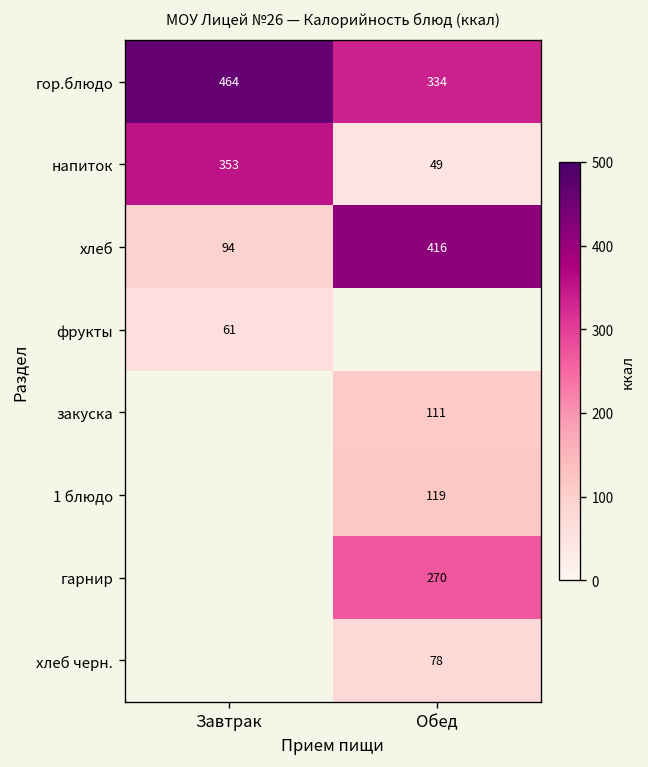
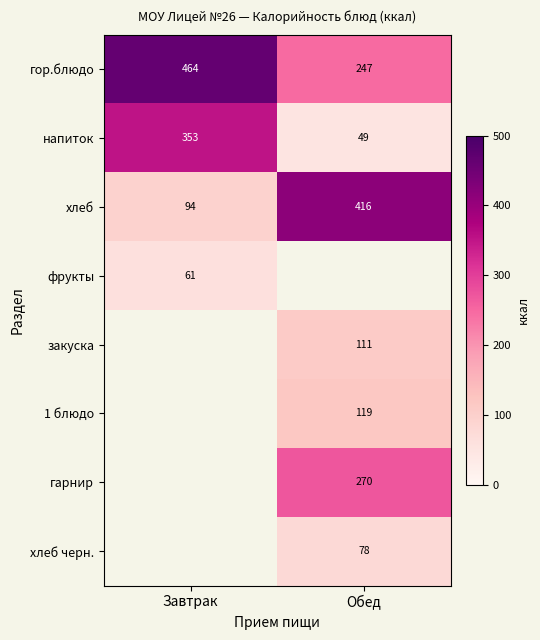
  {
    "гор.блюдо": {
      "Завтрак": 464,
-     "Обед": 334
+     "Обед": 247
    },
    "напиток": {
      "Завтрак": 353,
      "Обед": 49
    },
    "хлеб": {
      "Завтрак": 94,
      "Обед": 416
    },
    "фрукты": {
      "Завтрак": 61
    },
    "закуска": {
      "Обед": 111
    },
    "1 блюдо": {
      "Обед": 119
    },
    "гарнир": {
      "Обед": 270
    },
    "хлеб черн.": {
      "Обед": 78
    }
  }
